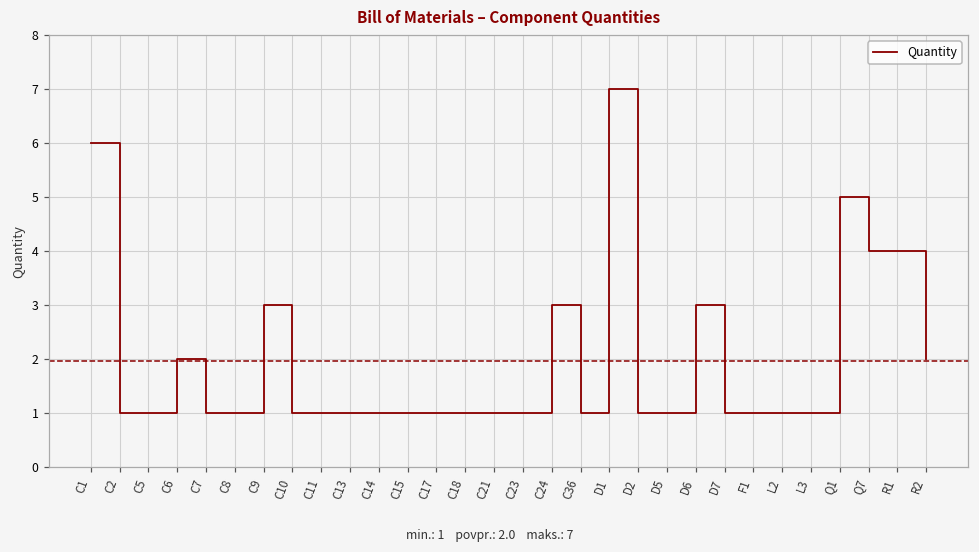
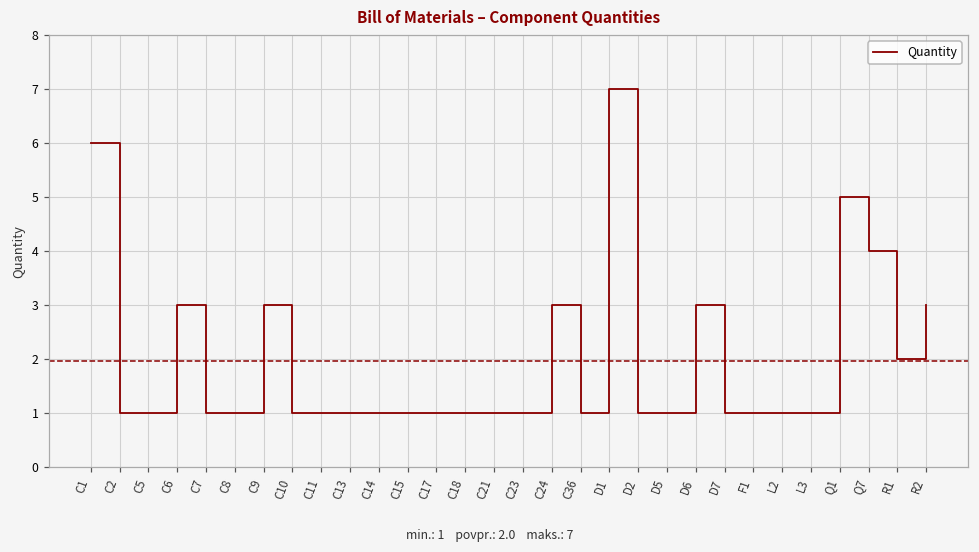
  {
    "C1": 6,
    "C2": 1,
    "C5": 1,
-   "C6": 2,
+   "C6": 3,
    "C7": 1,
    "C8": 1,
    "C9": 3,
    "C10": 1,
    "C11": 1,
    "C13": 1,
    "C14": 1,
    "C15": 1,
    "C17": 1,
    "C18": 1,
    "C21": 1,
    "C23": 1,
    "C24": 3,
    "C36": 1,
    "D1": 7,
    "D2": 1,
    "D5": 1,
    "D6": 3,
    "D7": 1,
    "F1": 1,
    "L2": 1,
    "L3": 1,
    "Q1": 5,
    "Q7": 4,
-   "R1": 4,
-   "R2": 2
+   "R1": 2,
+   "R2": 3
  }
